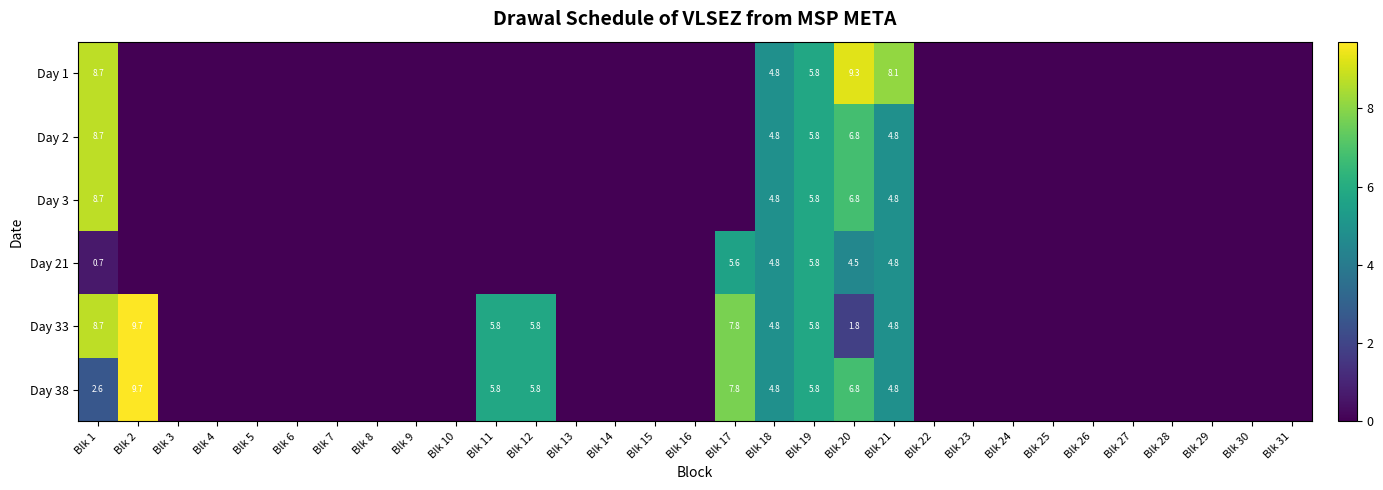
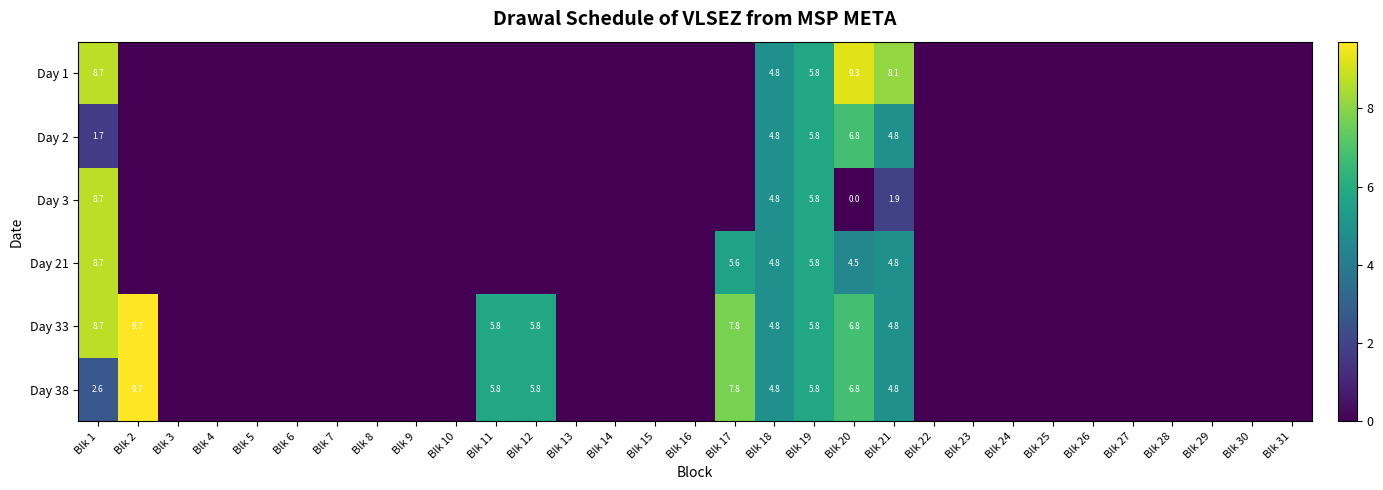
  {
    "Day 1": {
      "Blk 1": 8.7,
      "Blk 18": 4.8,
      "Blk 19": 5.8,
      "Blk 20": 9.3,
      "Blk 21": 8.1
    },
    "Day 2": {
-     "Blk 1": 8.7,
+     "Blk 1": 1.7,
      "Blk 18": 4.8,
      "Blk 19": 5.8,
      "Blk 20": 6.8,
      "Blk 21": 4.8
    },
    "Day 3": {
      "Blk 1": 8.7,
      "Blk 18": 4.8,
      "Blk 19": 5.8,
-     "Blk 20": 6.8,
-     "Blk 21": 4.8
+     "Blk 20": 0.0,
+     "Blk 21": 1.9
    },
    "Day 21": {
-     "Blk 1": 0.7,
+     "Blk 1": 8.7,
      "Blk 17": 5.6,
      "Blk 18": 4.8,
      "Blk 19": 5.8,
      "Blk 20": 4.5,
      "Blk 21": 4.8
    },
    "Day 33": {
      "Blk 1": 8.7,
      "Blk 2": 9.7,
      "Blk 11": 5.8,
      "Blk 12": 5.8,
      "Blk 17": 7.8,
      "Blk 18": 4.8,
      "Blk 19": 5.8,
-     "Blk 20": 1.8,
+     "Blk 20": 6.8,
      "Blk 21": 4.8
    },
    "Day 38": {
      "Blk 1": 2.6,
      "Blk 2": 9.7,
      "Blk 11": 5.8,
      "Blk 12": 5.8,
      "Blk 17": 7.8,
      "Blk 18": 4.8,
      "Blk 19": 5.8,
      "Blk 20": 6.8,
      "Blk 21": 4.8
    }
  }
